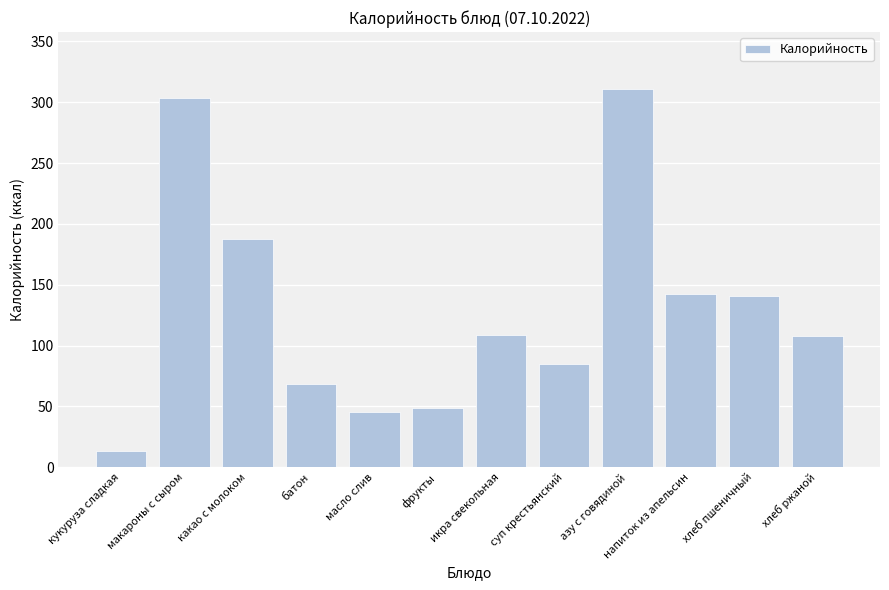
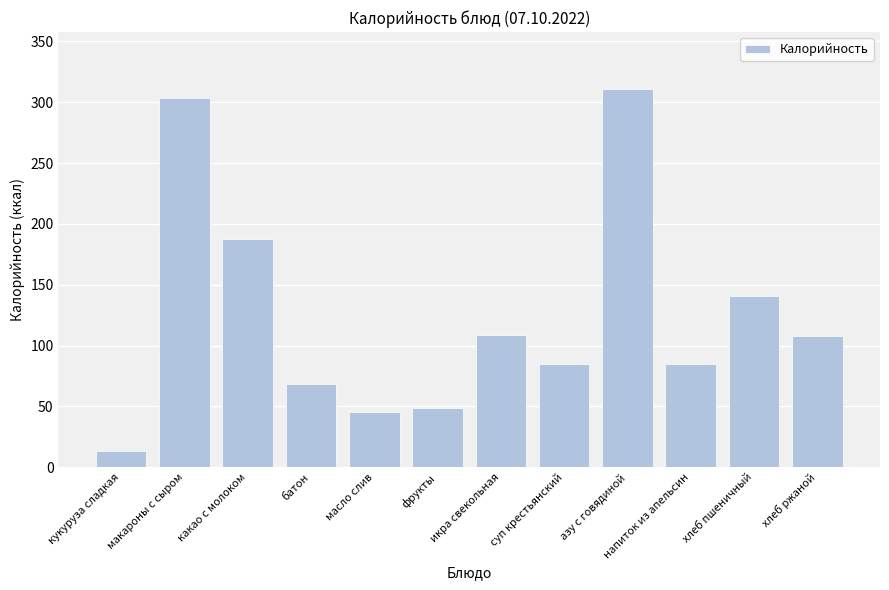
  {
    "кукуруза сладкая": 14,
    "макароны с сыром": 304,
    "какао с молоком": 188,
    "батон": 69,
    "масло слив": 46,
    "фрукты": 49,
    "икра свекольная": 109,
    "суп крестьянский": 85,
    "азу с говядиной": 311,
-   "напиток из апельсин": 142,
+   "напиток из апельсин": 85,
    "хлеб пшеничный": 141,
    "хлеб ржаной": 108
  }
